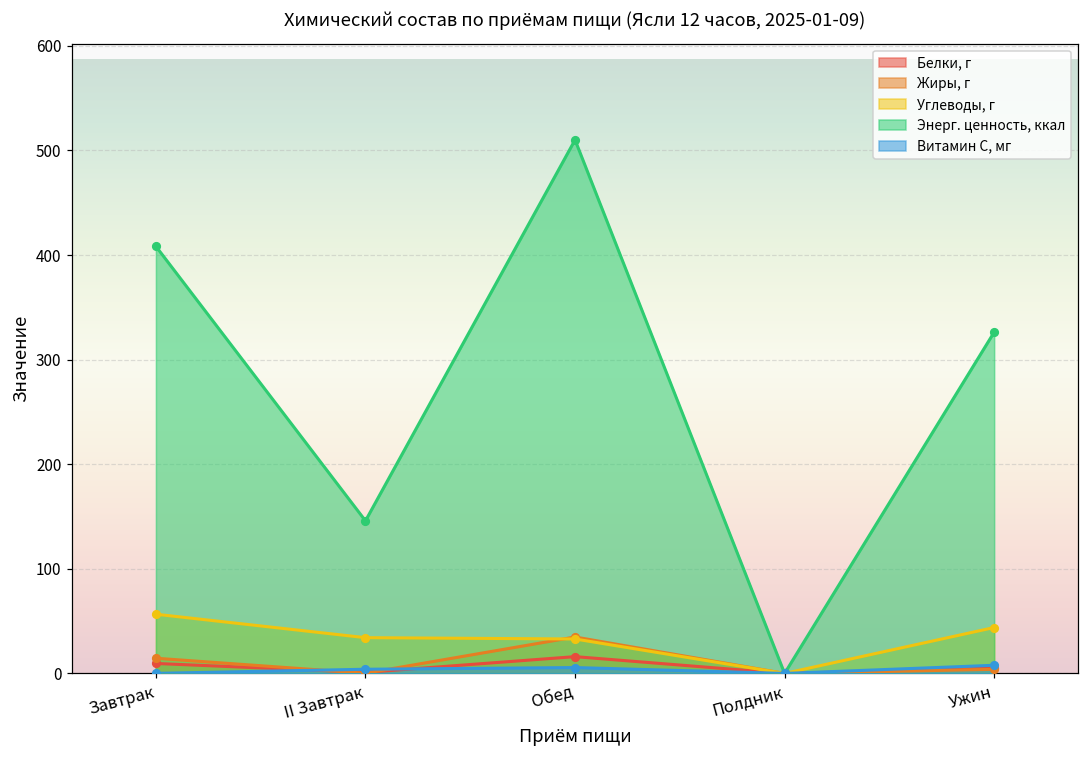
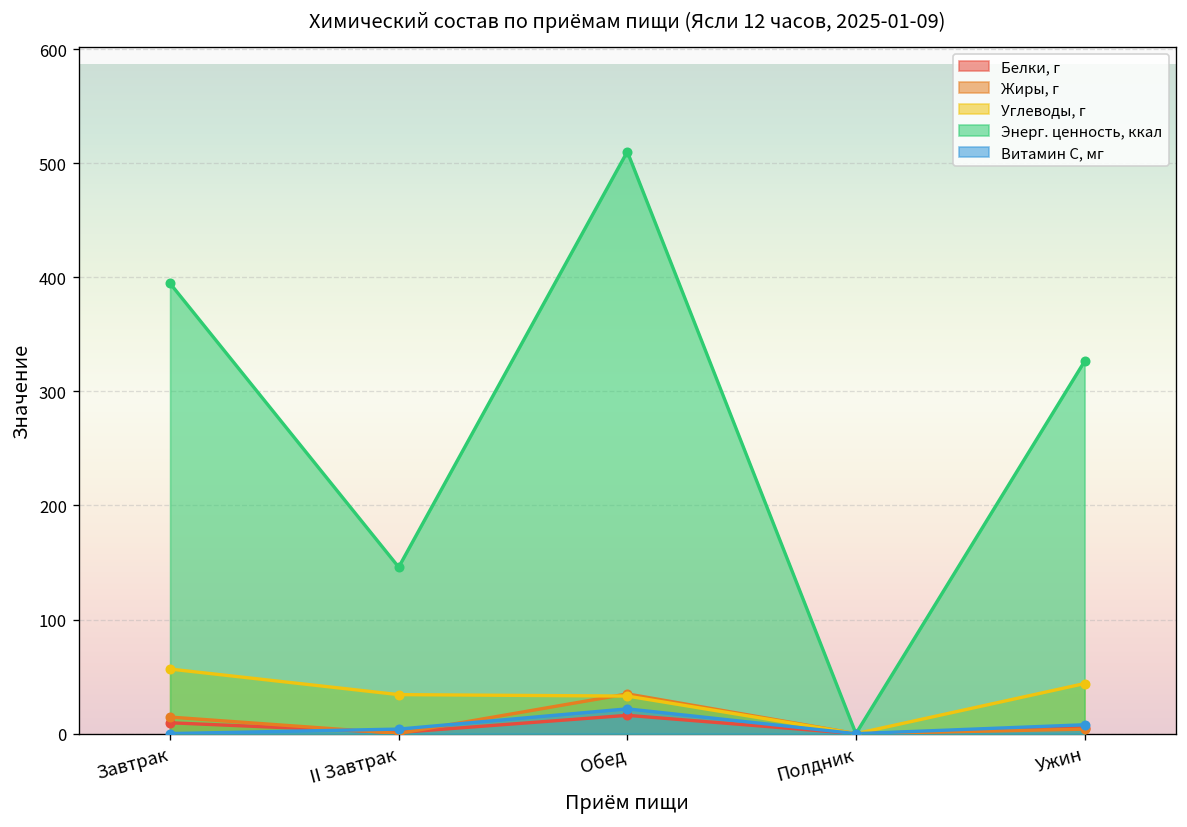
  {
    "Углеводы, г": {
      "Завтрак": 60,
      "II Завтрак": 30,
      "Ужин": 40
    },
    "Энерг. ценность, ккал": {
-     "Завтрак": 410,
+     "Завтрак": 390,
      "II Завтрак": 150,
      "Обед": 510,
      "Ужин": 330
    },
    "Витамин С, мг": {
      "Завтрак": 0,
      "II Завтрак": 0,
-     "Обед": 10,
+     "Обед": 20,
      "Ужин": 10
    }
  }
